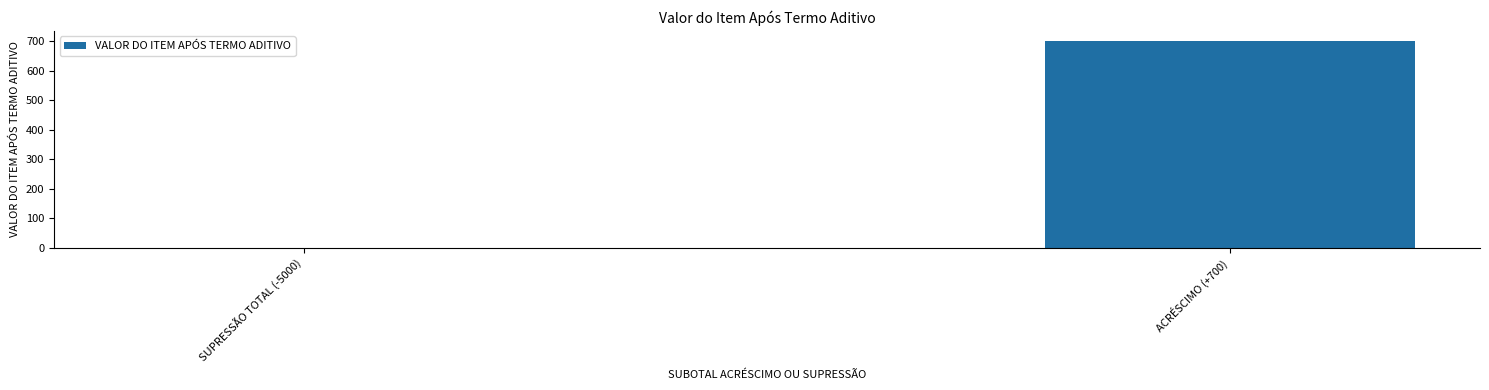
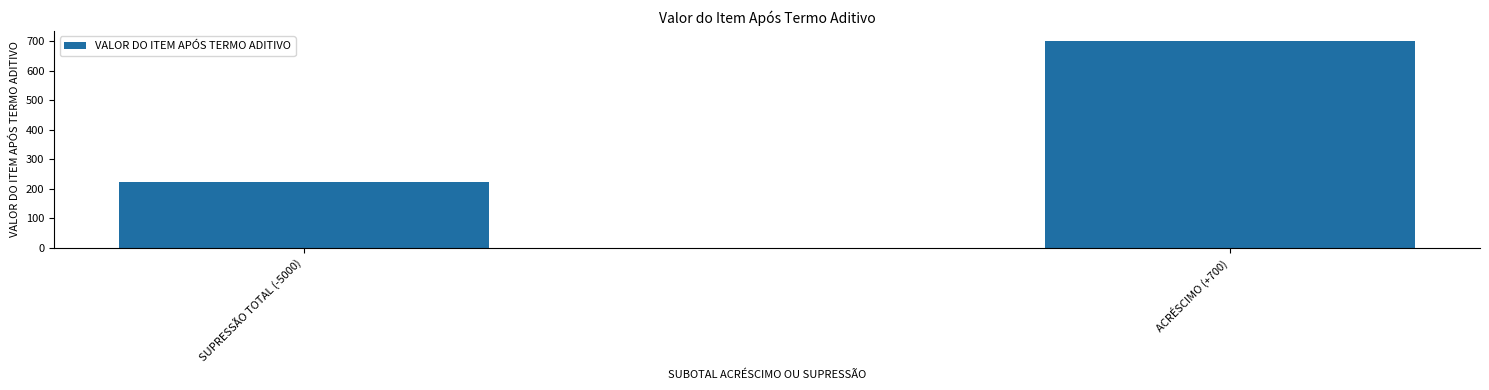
  {
-   "SUPRESSÃO TOTAL (-5000)": 0,
+   "SUPRESSÃO TOTAL (-5000)": 220,
    "ACRÉSCIMO (+700)": 700
  }
